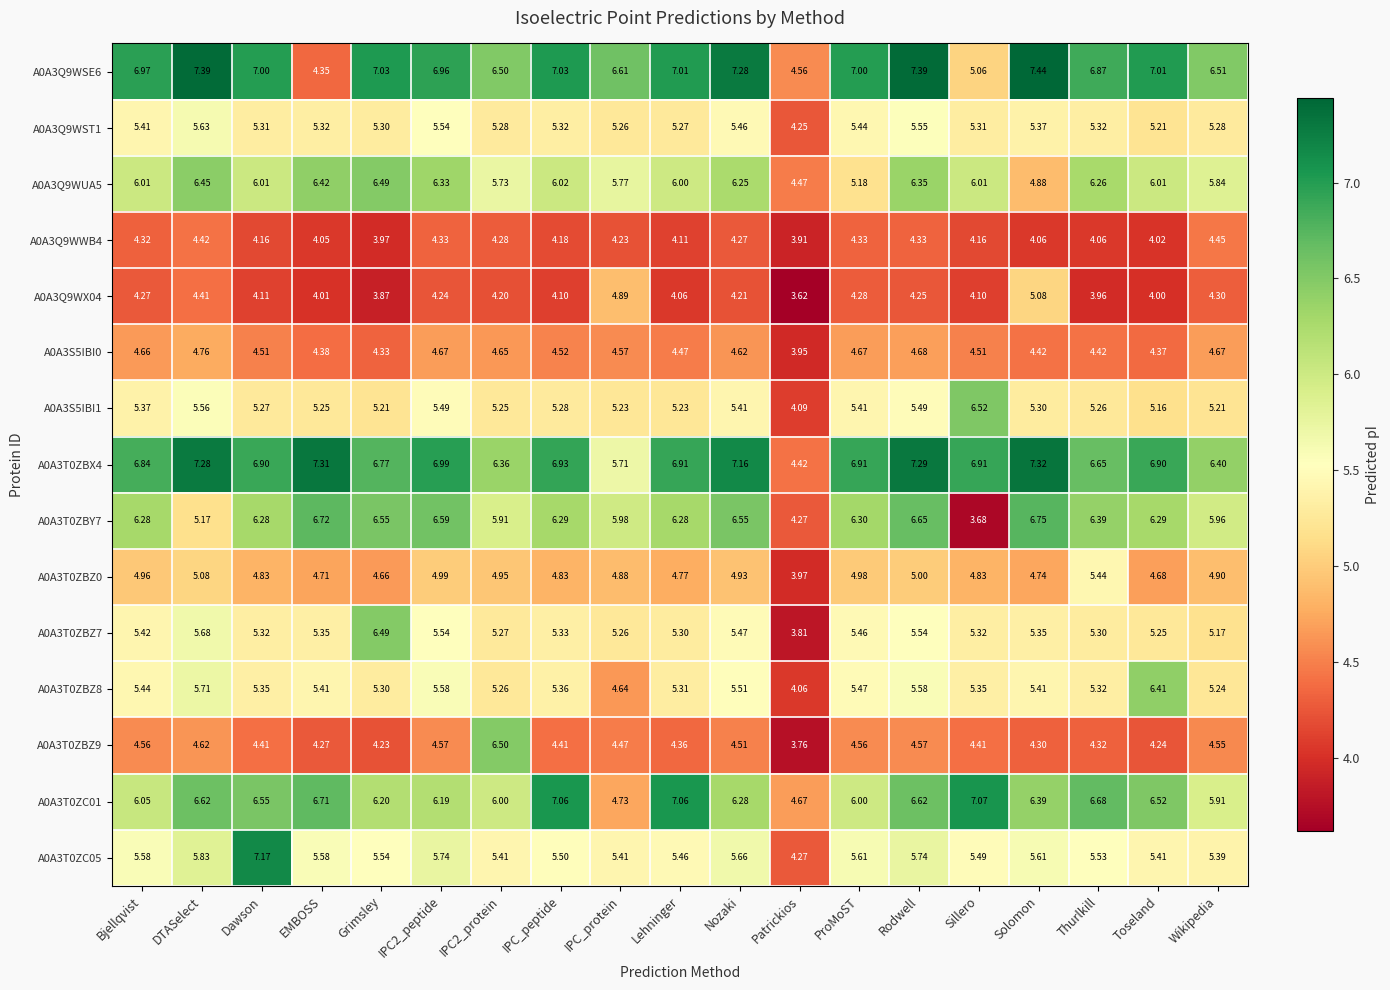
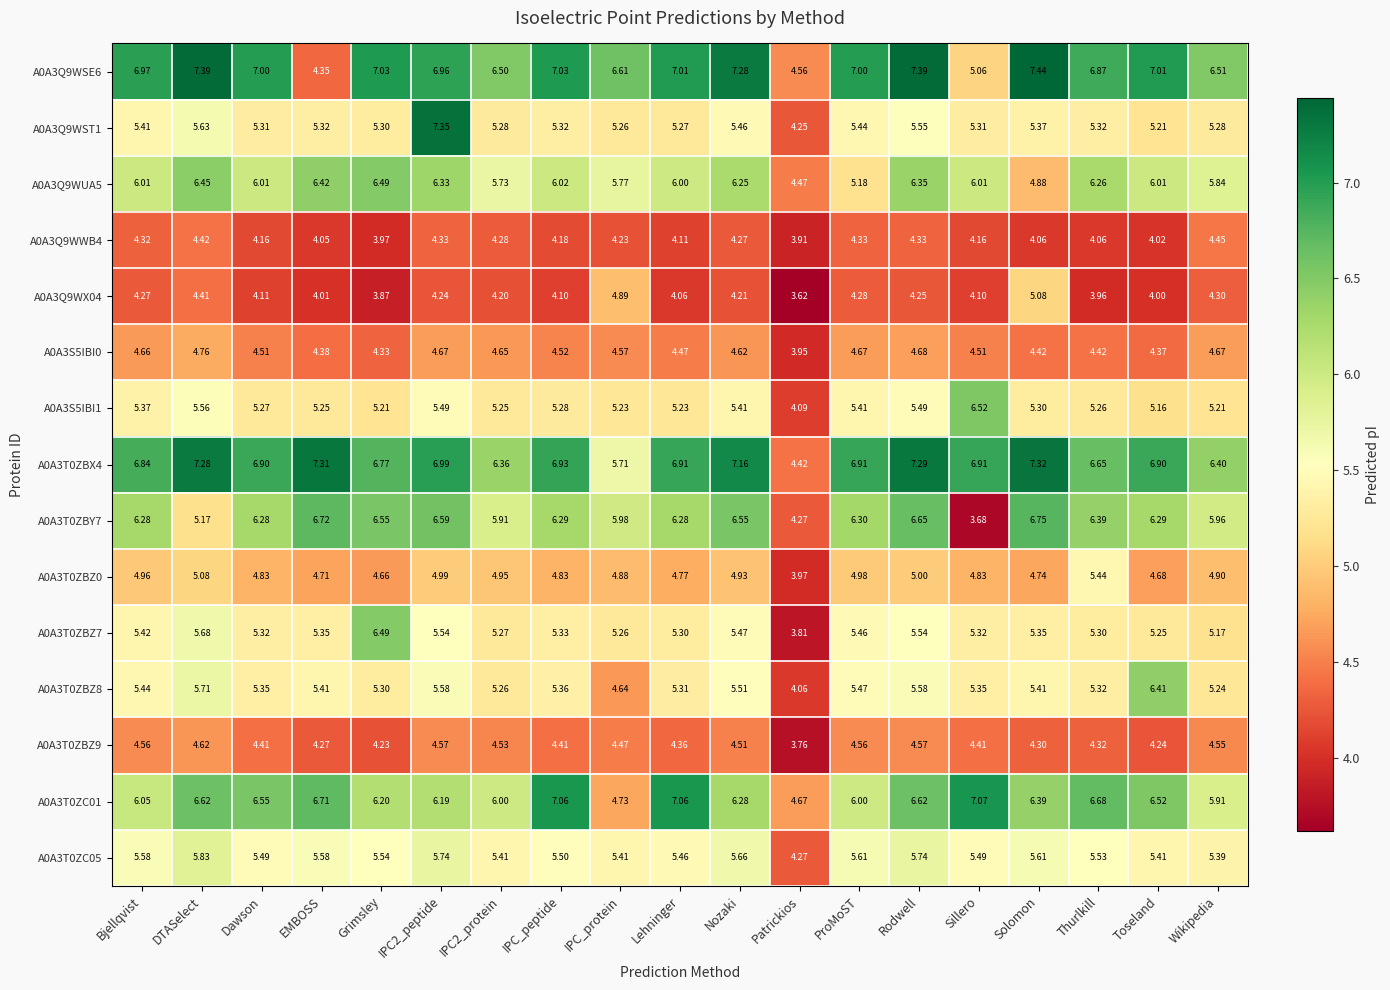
  {
    "A0A3Q9WST1": {
      "Bjellqvist": 5.41,
      "DTASelect": 5.63,
      "Dawson": 5.31,
      "EMBOSS": 5.32,
      "Grimsley": 5.30,
-     "IPC2_peptide": 5.54,
+     "IPC2_peptide": 7.35,
      "IPC2_protein": 5.28,
      "IPC_peptide": 5.32,
      "IPC_protein": 5.26,
      "Lehninger": 5.27,
      "Nozaki": 5.46,
      "Patrickios": 4.25,
      "ProMoST": 5.44,
      "Rodwell": 5.55,
      "Sillero": 5.31,
      "Solomon": 5.37,
      "Thurlkill": 5.32,
      "Toseland": 5.21,
      "Wikipedia": 5.28
    },
    "A0A3T0ZBZ9": {
      "Bjellqvist": 4.56,
      "DTASelect": 4.62,
      "Dawson": 4.41,
      "EMBOSS": 4.27,
      "Grimsley": 4.23,
      "IPC2_peptide": 4.57,
-     "IPC2_protein": 6.50,
+     "IPC2_protein": 4.53,
      "IPC_peptide": 4.41,
      "IPC_protein": 4.47,
      "Lehninger": 4.36,
      "Nozaki": 4.51,
      "Patrickios": 3.76,
      "ProMoST": 4.56,
      "Rodwell": 4.57,
      "Sillero": 4.41,
      "Solomon": 4.30,
      "Thurlkill": 4.32,
      "Toseland": 4.24,
      "Wikipedia": 4.55
    },
    "A0A3T0ZC05": {
      "Bjellqvist": 5.58,
      "DTASelect": 5.83,
-     "Dawson": 7.17,
+     "Dawson": 5.49,
      "EMBOSS": 5.58,
      "Grimsley": 5.54,
      "IPC2_peptide": 5.74,
      "IPC2_protein": 5.41,
      "IPC_peptide": 5.50,
      "IPC_protein": 5.41,
      "Lehninger": 5.46,
      "Nozaki": 5.66,
      "Patrickios": 4.27,
      "ProMoST": 5.61,
      "Rodwell": 5.74,
      "Sillero": 5.49,
      "Solomon": 5.61,
      "Thurlkill": 5.53,
      "Toseland": 5.41,
      "Wikipedia": 5.39
    }
  }
